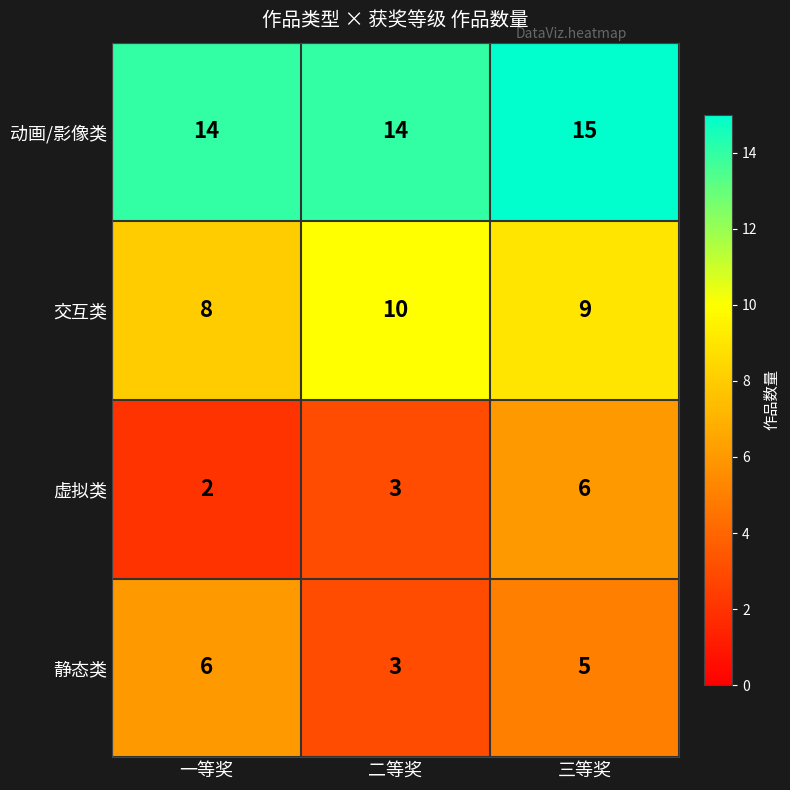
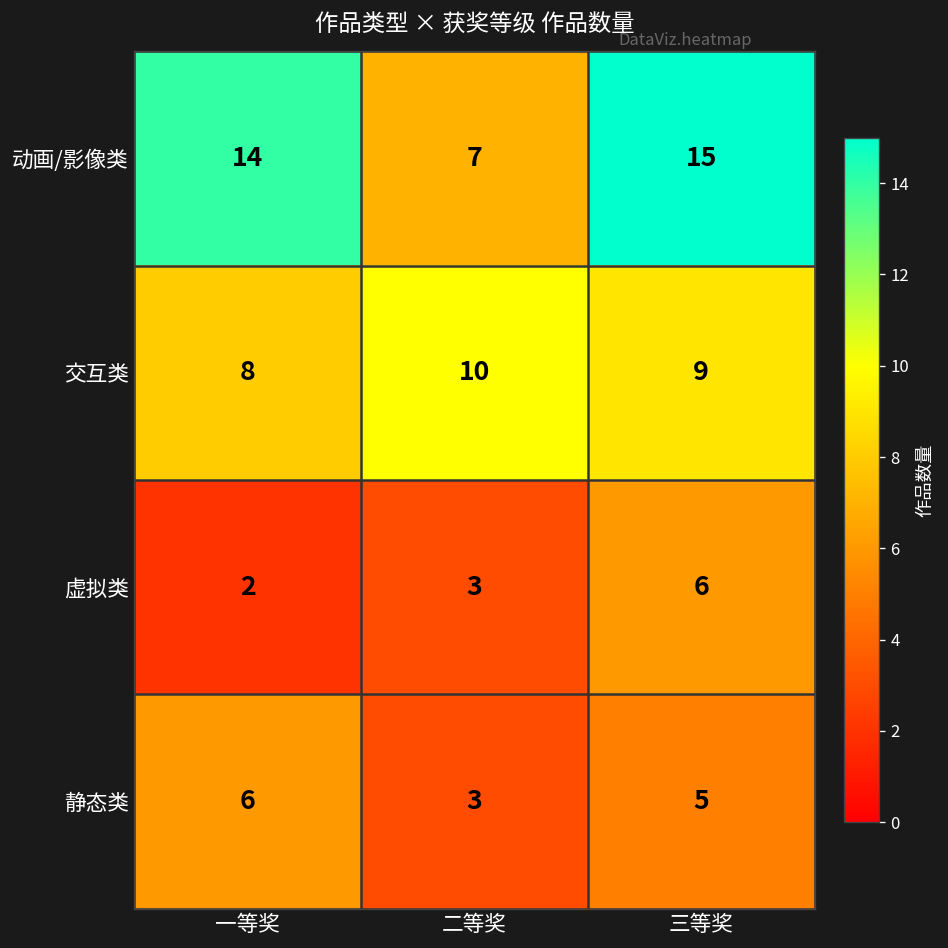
  {
    "动画/影像类": {
      "一等奖": 14,
-     "二等奖": 14,
+     "二等奖": 7,
      "三等奖": 15
    },
    "交互类": {
      "一等奖": 8,
      "二等奖": 10,
      "三等奖": 9
    },
    "虚拟类": {
      "一等奖": 2,
      "二等奖": 3,
      "三等奖": 6
    },
    "静态类": {
      "一等奖": 6,
      "二等奖": 3,
      "三等奖": 5
    }
  }
